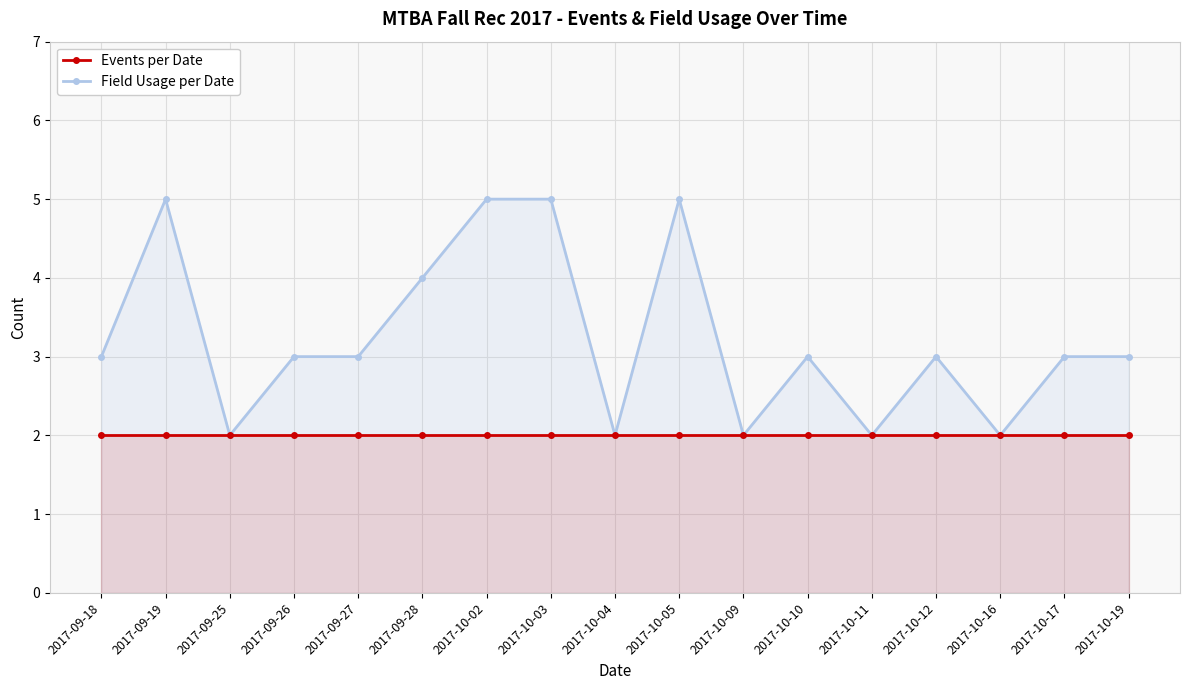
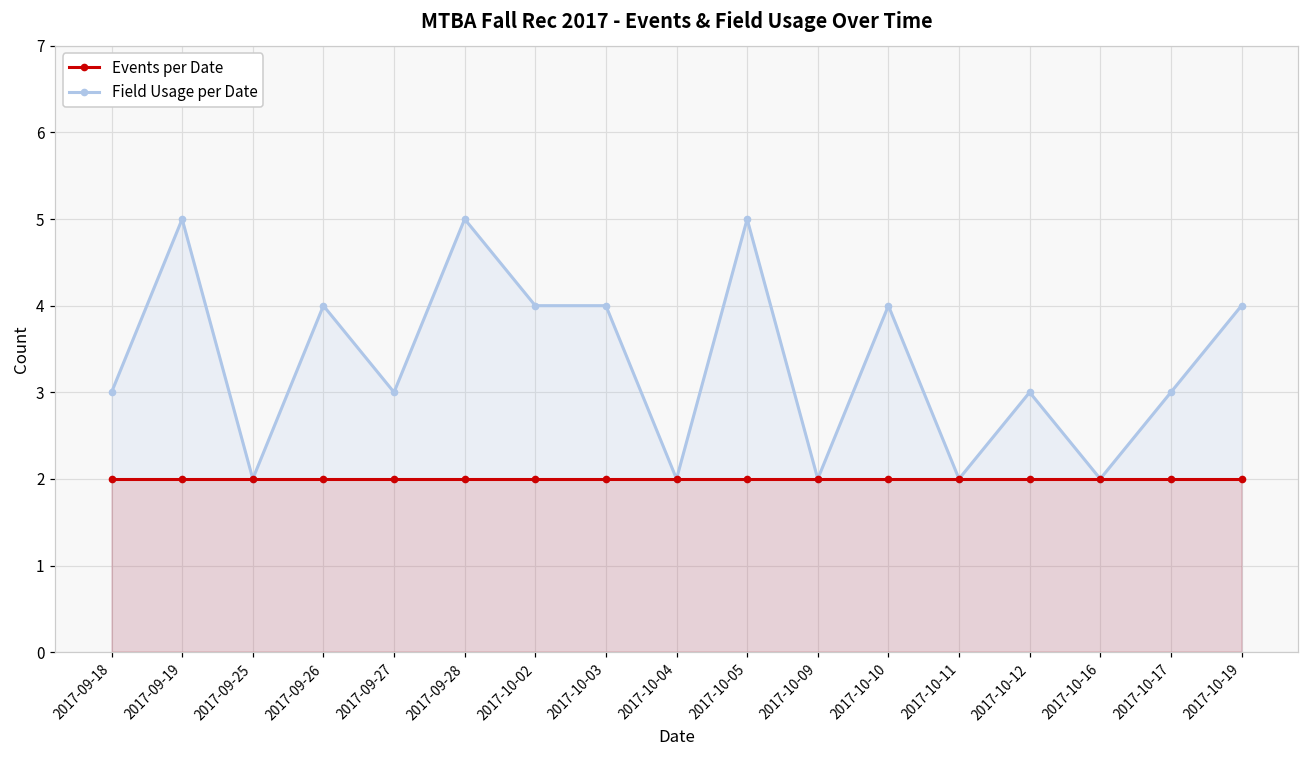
  {
    "Events per Date": {
      "2017-09-18": 2,
      "2017-09-19": 2,
      "2017-09-26": 2,
      "2017-09-27": 2,
      "2017-09-28": 2,
      "2017-10-02": 2,
      "2017-10-03": 2,
      "2017-10-05": 2,
      "2017-10-10": 2,
      "2017-10-12": 2,
      "2017-10-17": 2,
      "2017-10-19": 2
    },
    "Field Usage per Date": {
      "2017-09-18": 3,
      "2017-09-19": 5,
-     "2017-09-26": 3,
+     "2017-09-26": 4,
      "2017-09-27": 3,
-     "2017-09-28": 4,
-     "2017-10-02": 5,
-     "2017-10-03": 5,
+     "2017-09-28": 5,
+     "2017-10-02": 4,
+     "2017-10-03": 4,
      "2017-10-05": 5,
-     "2017-10-10": 3,
+     "2017-10-10": 4,
      "2017-10-12": 3,
      "2017-10-17": 3,
-     "2017-10-19": 3
+     "2017-10-19": 4
    }
  }
